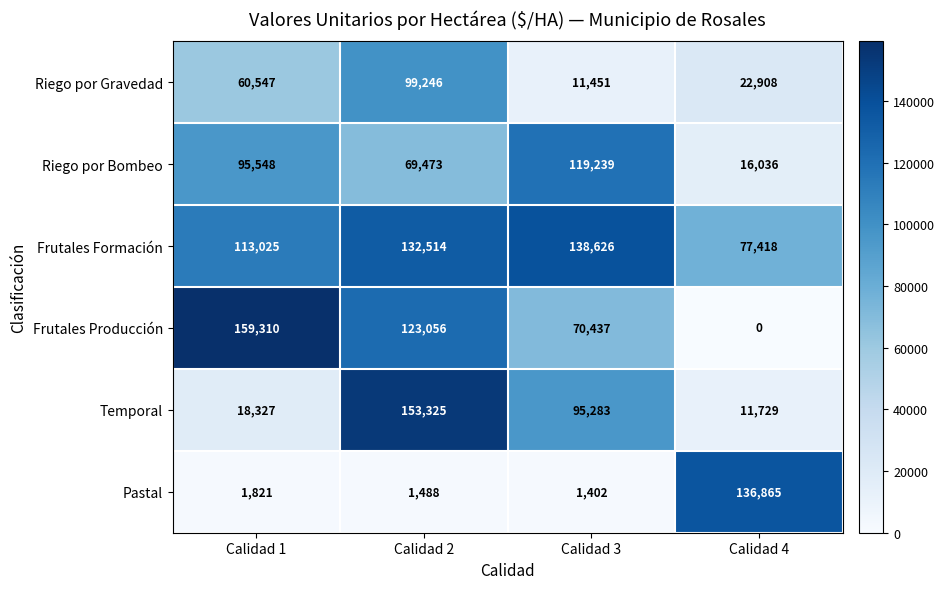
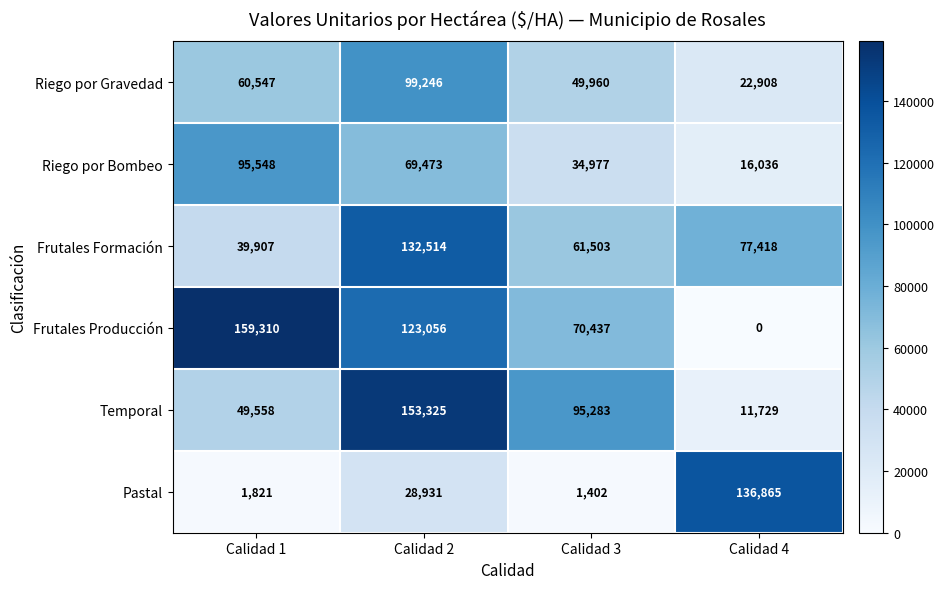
  {
    "Riego por Gravedad": {
      "Calidad 1": "60,547",
      "Calidad 2": "99,246",
-     "Calidad 3": "11,451",
+     "Calidad 3": "49,960",
      "Calidad 4": "22,908"
    },
    "Riego por Bombeo": {
      "Calidad 1": "95,548",
      "Calidad 2": "69,473",
-     "Calidad 3": "119,239",
+     "Calidad 3": "34,977",
      "Calidad 4": "16,036"
    },
    "Frutales Formación": {
-     "Calidad 1": "113,025",
+     "Calidad 1": "39,907",
      "Calidad 2": "132,514",
-     "Calidad 3": "138,626",
+     "Calidad 3": "61,503",
      "Calidad 4": "77,418"
    },
    "Frutales Producción": {
      "Calidad 1": "159,310",
      "Calidad 2": "123,056",
      "Calidad 3": "70,437",
      "Calidad 4": "0"
    },
    "Temporal": {
-     "Calidad 1": "18,327",
+     "Calidad 1": "49,558",
      "Calidad 2": "153,325",
      "Calidad 3": "95,283",
      "Calidad 4": "11,729"
    },
    "Pastal": {
      "Calidad 1": "1,821",
-     "Calidad 2": "1,488",
+     "Calidad 2": "28,931",
      "Calidad 3": "1,402",
      "Calidad 4": "136,865"
    }
  }
